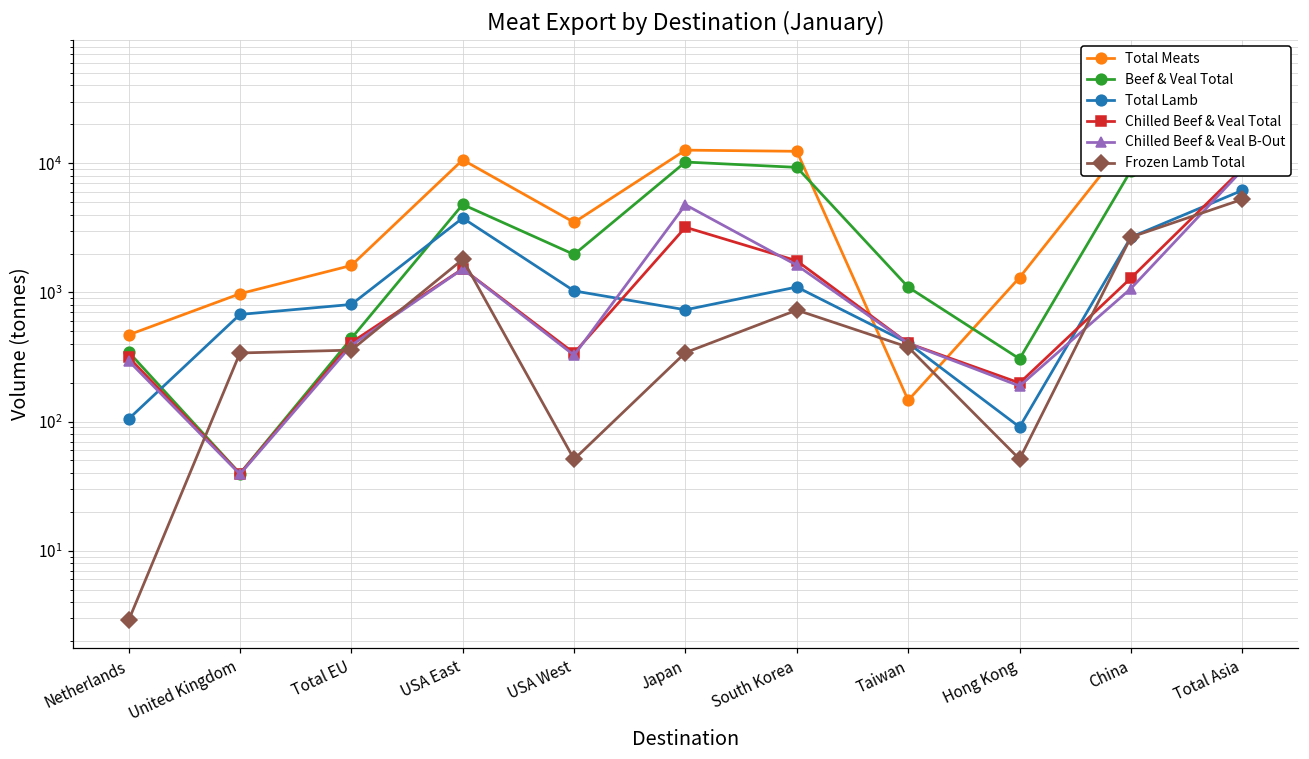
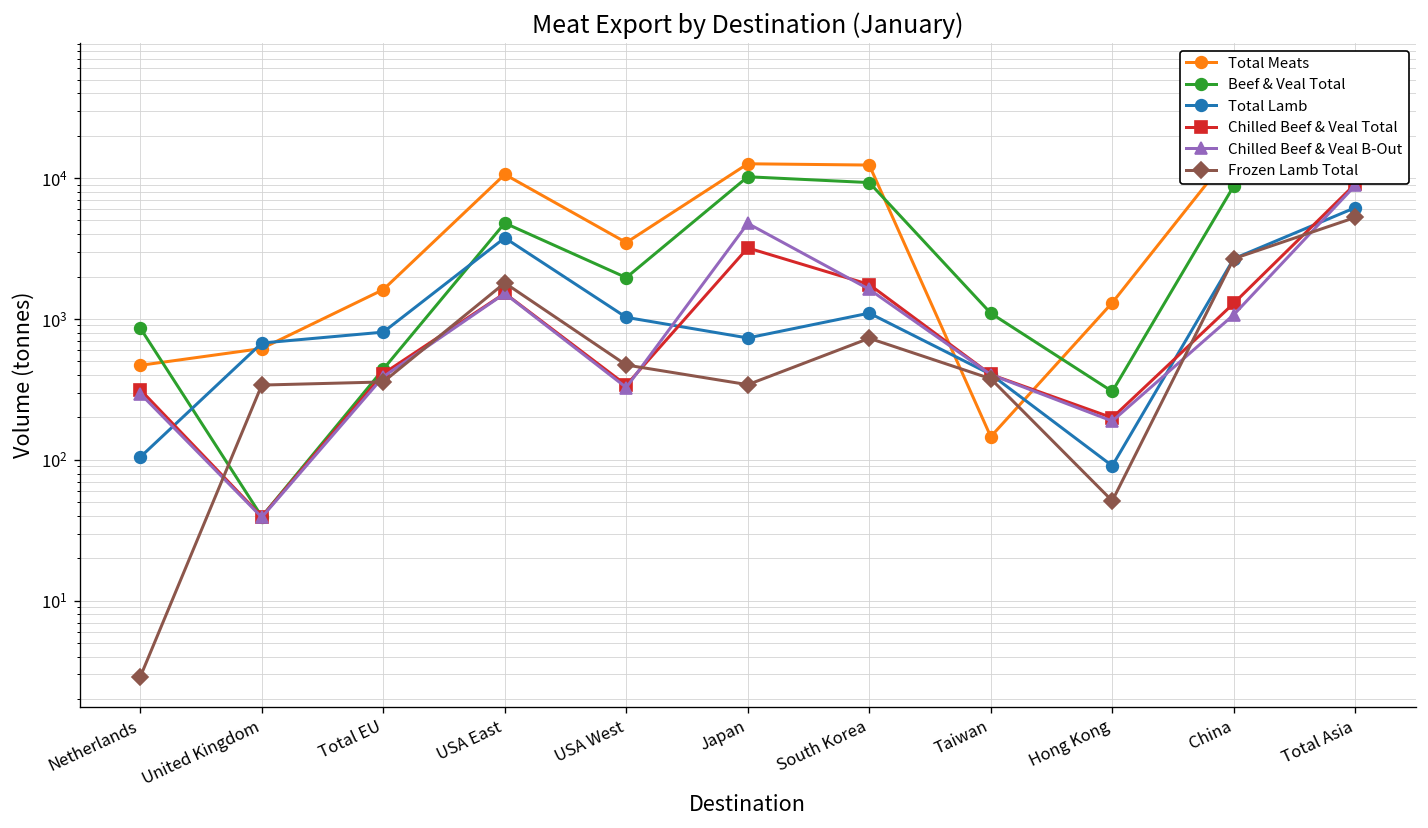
  {
    "Total Meats": {
      "Netherlands": 470,
-     "United Kingdom": 1000,
+     "United Kingdom": 600,
      "Total EU": 1600,
      "USA East": 11000,
      "USA West": 3500,
      "Japan": 13000,
      "South Korea": 12000,
      "Taiwan": 150,
      "Hong Kong": 1300
    },
    "Beef & Veal Total": {
-     "Netherlands": 350,
+     "Netherlands": 900,
      "Total EU": 440,
      "USA East": 4800,
      "USA West": 2000,
      "Japan": 10000,
      "South Korea": 9000,
      "Taiwan": 1100,
      "Hong Kong": 310
    },
    "Total Lamb": {
      "Netherlands": 100,
      "United Kingdom": 700,
      "Total EU": 800,
      "USA East": 3800,
      "USA West": 1000,
      "Japan": 700,
      "South Korea": 1100,
      "Hong Kong": 90,
      "Total Asia": 6000
    },
    "Chilled Beef & Veal Total": {
      "Netherlands": 310,
      "Total EU": 410,
      "Japan": 3200,
      "South Korea": 1800,
      "Hong Kong": 200,
      "China": 1300
    },
    "Chilled Beef & Veal B-Out": {
      "Netherlands": 300,
      "Total EU": 390,
      "Japan": 4800,
      "South Korea": 1600,
      "Hong Kong": 190,
      "China": 1100
    },
    "Frozen Lamb Total": {
      "Netherlands": 3,
      "United Kingdom": 340,
      "Total EU": 360,
      "USA East": 1800,
-     "USA West": 50,
+     "USA West": 470,
      "Japan": 340,
      "South Korea": 700,
      "Taiwan": 380,
      "Hong Kong": 50,
      "Total Asia": 5000
    }
  }
